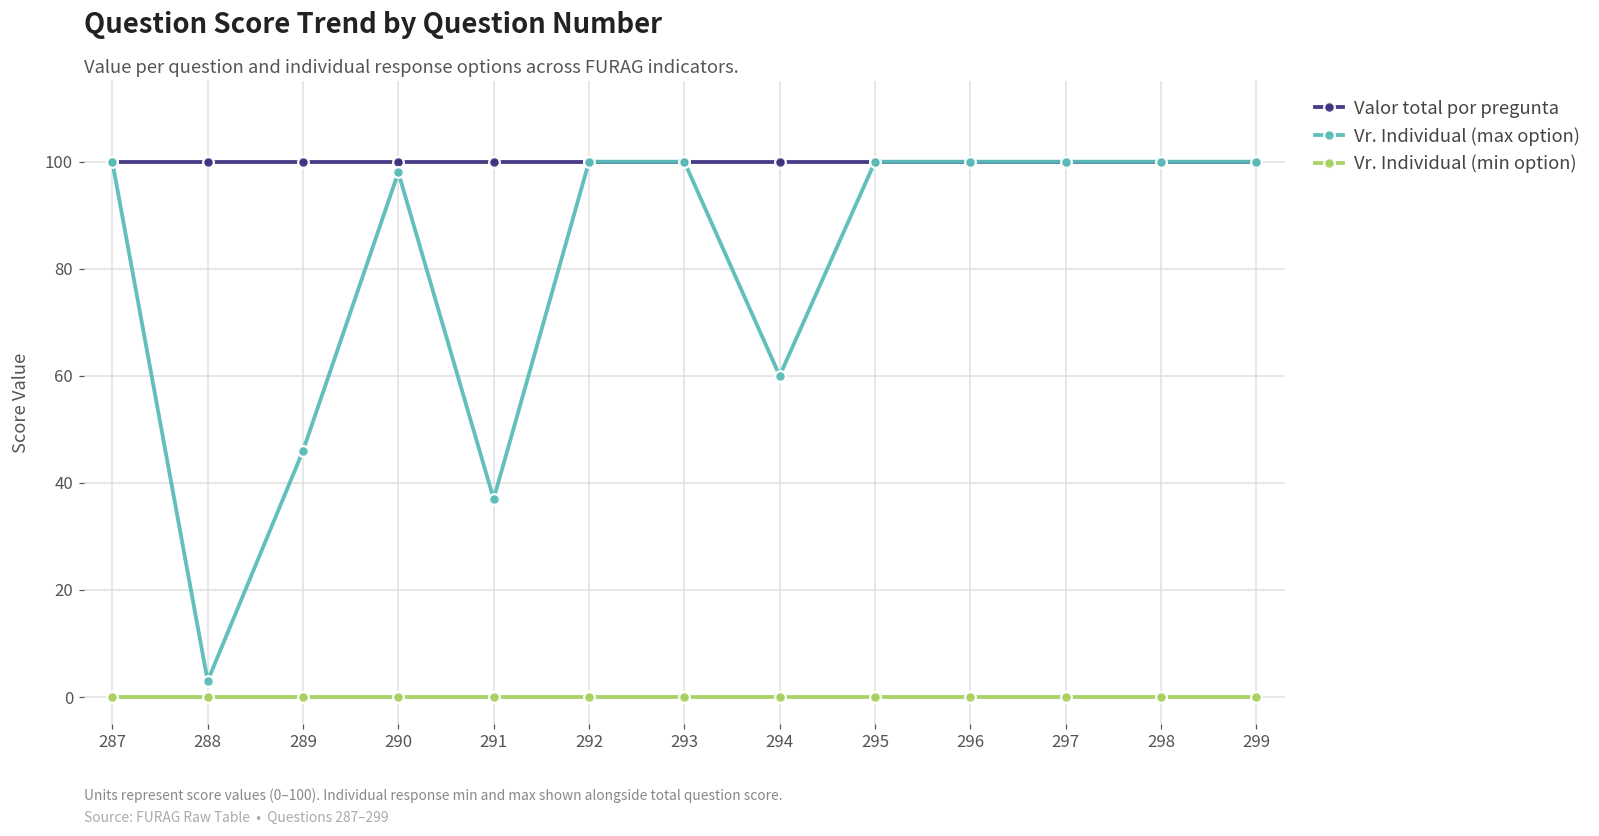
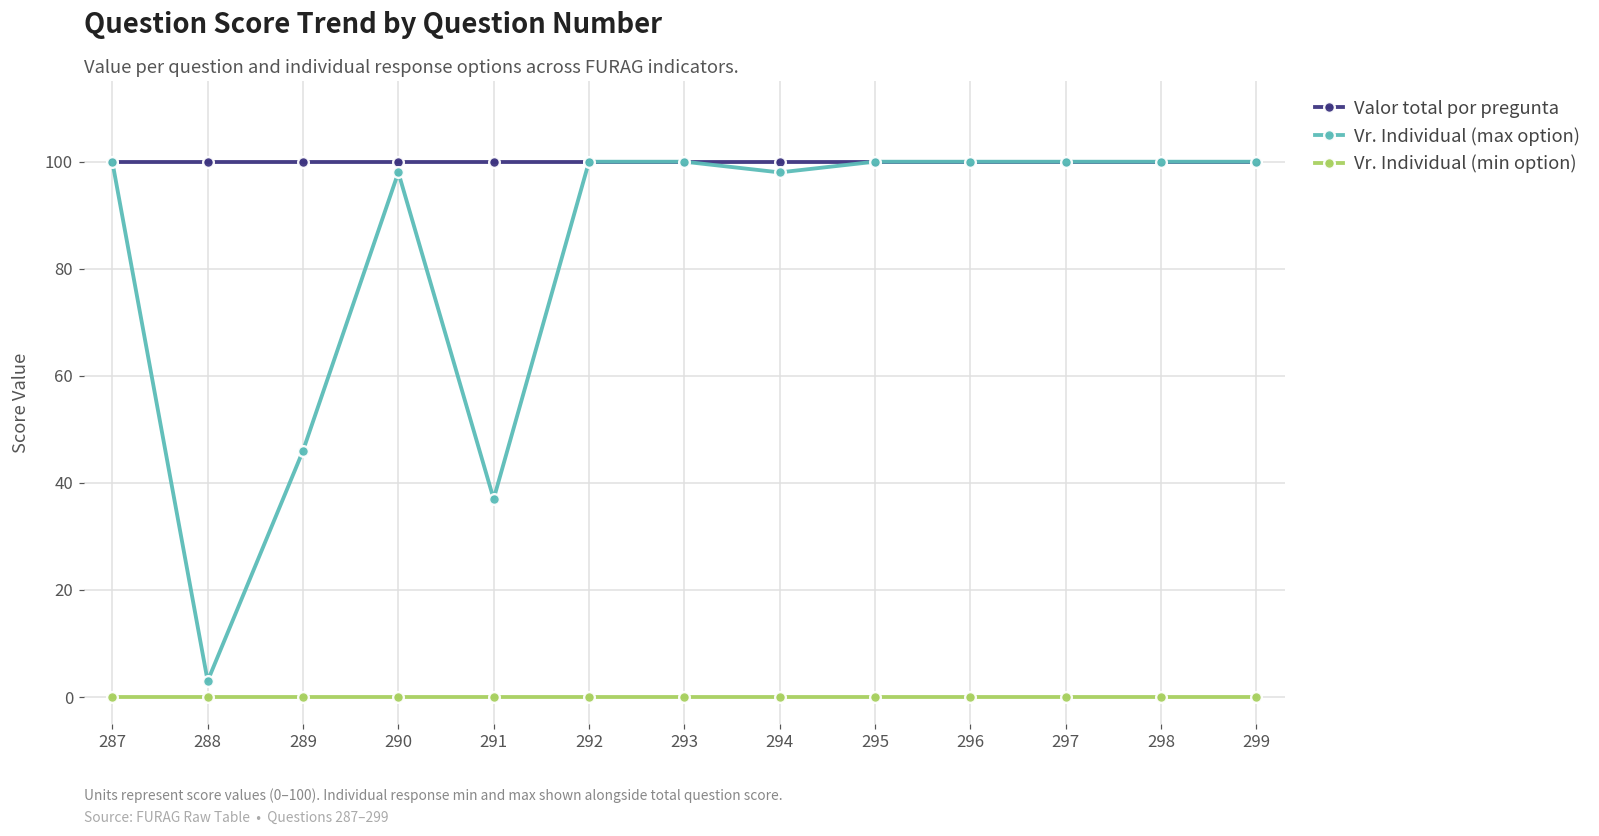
  {
    "Valor total por pregunta": {
      "288": 100,
      "289": 100,
      "290": 100,
      "291": 100,
      "294": 100
    },
    "Vr. Individual (max option)": {
      "288": 3,
      "289": 46,
      "290": 98,
      "291": 37,
-     "294": 60
+     "294": 98
    },
    "Vr. Individual (min option)": {
      "287": 0,
      "288": 0,
      "289": 0,
      "290": 0,
      "291": 0,
      "292": 0,
      "293": 0,
      "294": 0,
      "295": 0,
      "296": 0,
      "297": 0,
      "298": 0,
      "299": 0
    }
  }
